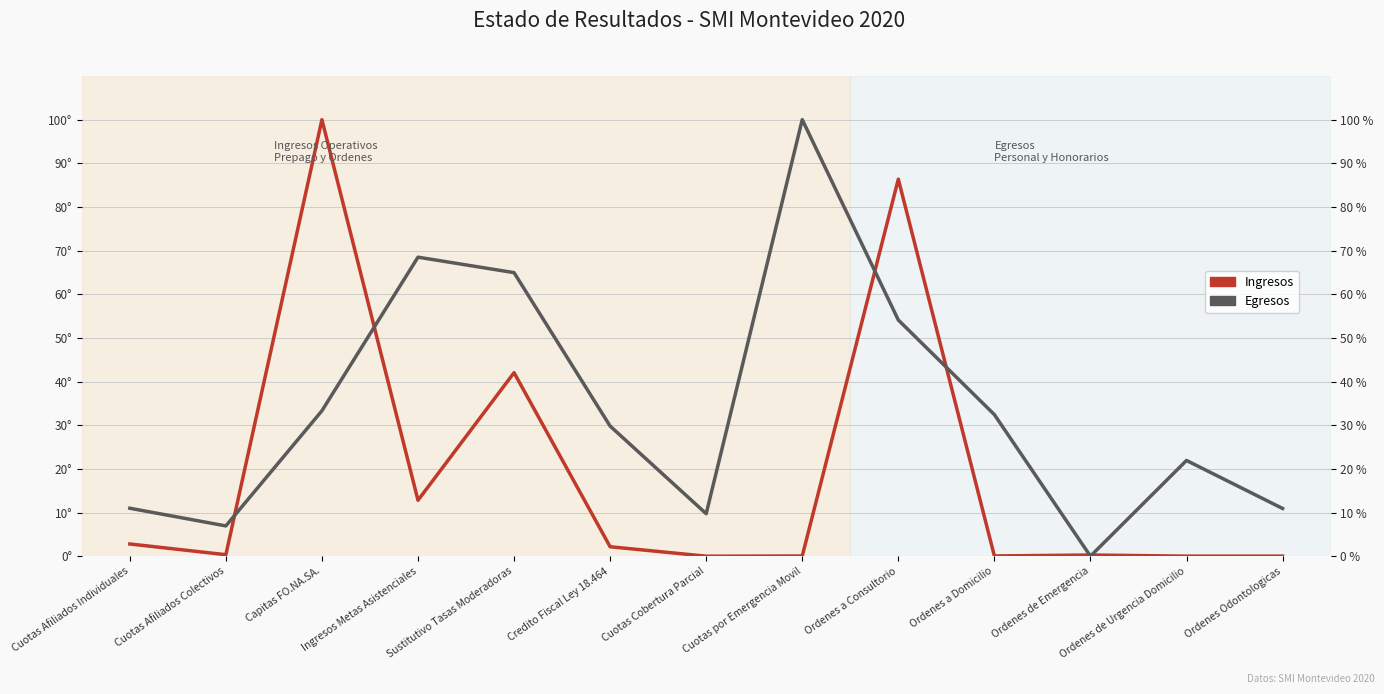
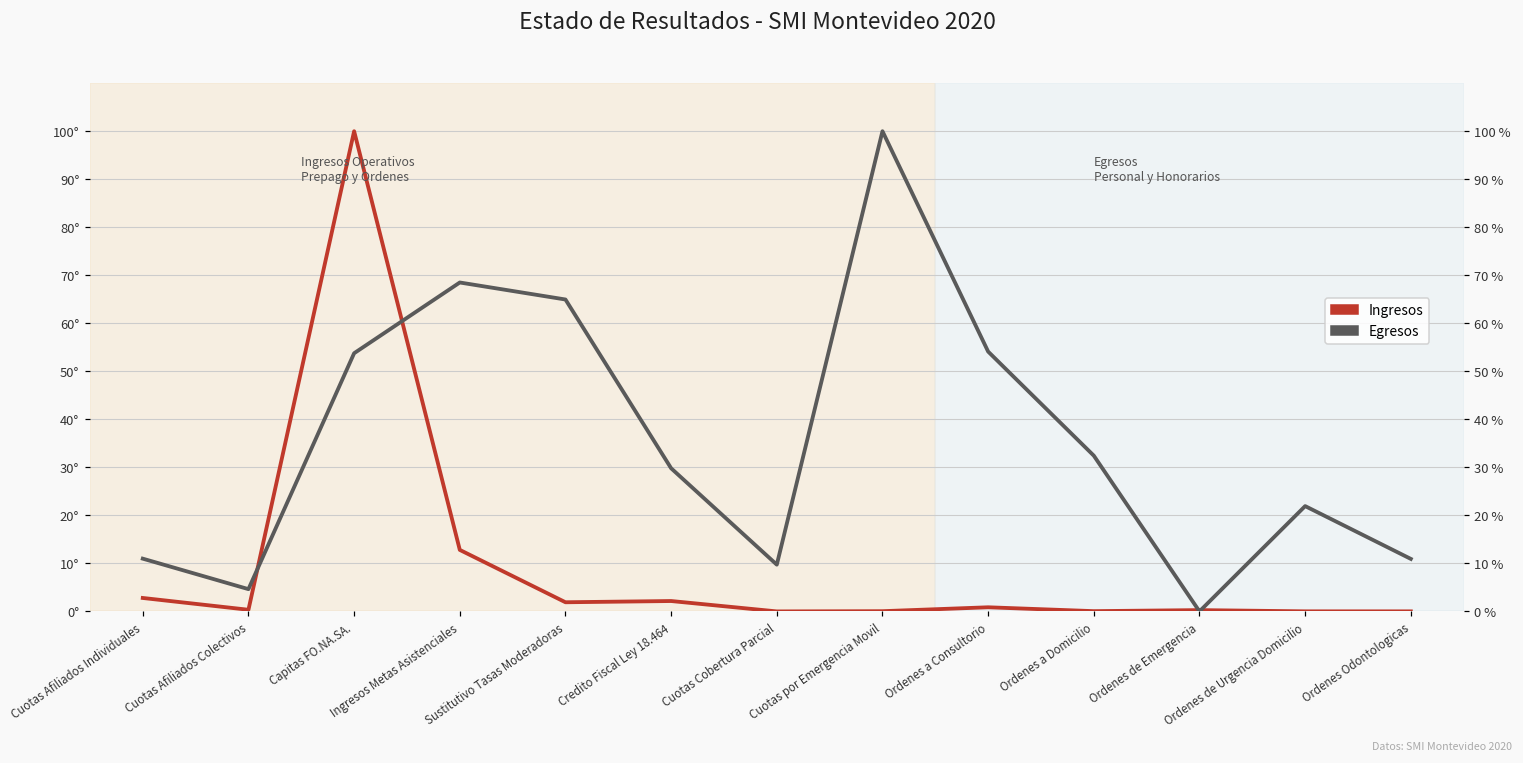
  {
    "Ingresos": {
      "Cuotas Afiliados Individuales": "3°",
      "Cuotas Afiliados Colectivos": "0°",
      "Capitas FO.NA.SA.": "100°",
      "Ingresos Metas Asistenciales": "13°",
-     "Sustitutivo Tasas Moderadoras": "42°",
+     "Sustitutivo Tasas Moderadoras": "2°",
      "Credito Fiscal Ley 18.464": "2°",
      "Cuotas Cobertura Parcial": "0°",
      "Cuotas por Emergencia Movil": "0°",
-     "Ordenes a Consultorio": "86°",
+     "Ordenes a Consultorio": "1°",
      "Ordenes a Domicilio": "0°",
      "Ordenes de Emergencia": "0°",
      "Ordenes de Urgencia Domicilio": "0°",
      "Ordenes Odontologicas": "0°"
    },
    "Egresos": {
      "Cuotas Afiliados Individuales": "11 %",
-     "Cuotas Afiliados Colectivos": "7 %",
-     "Capitas FO.NA.SA.": "33 %",
+     "Cuotas Afiliados Colectivos": "5 %",
+     "Capitas FO.NA.SA.": "54 %",
      "Ingresos Metas Asistenciales": "68 %",
      "Sustitutivo Tasas Moderadoras": "65 %",
      "Credito Fiscal Ley 18.464": "30 %",
      "Cuotas Cobertura Parcial": "10 %",
      "Cuotas por Emergencia Movil": "100 %",
      "Ordenes a Consultorio": "54 %",
      "Ordenes a Domicilio": "32 %",
      "Ordenes de Emergencia": "0 %",
      "Ordenes de Urgencia Domicilio": "22 %",
      "Ordenes Odontologicas": "11 %"
    }
  }
